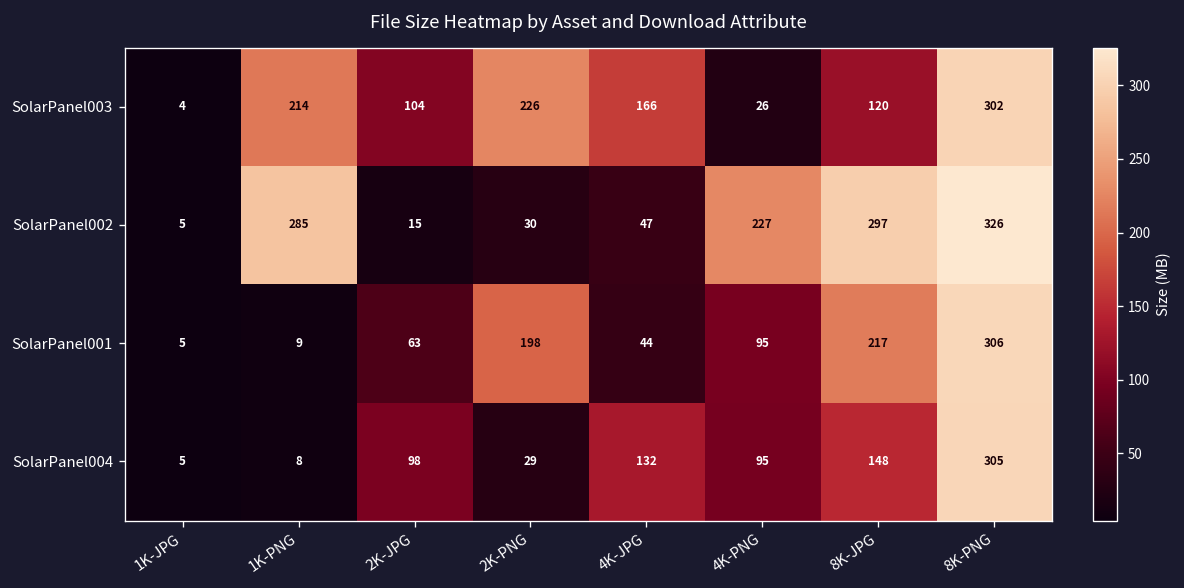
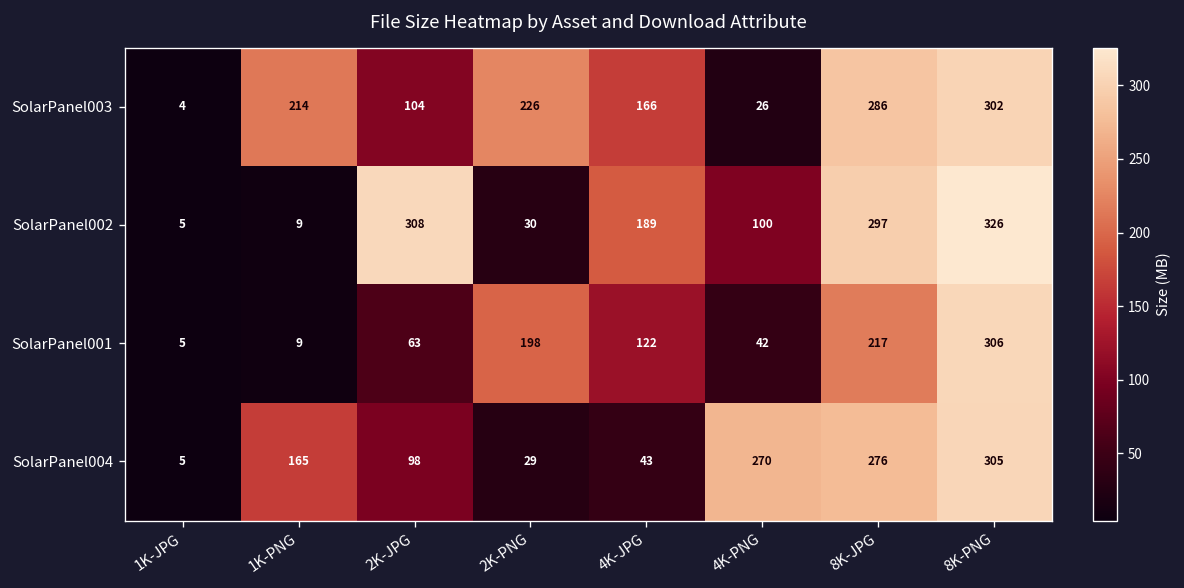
  {
    "SolarPanel003": {
      "1K-JPG": 4,
      "1K-PNG": 214,
      "2K-JPG": 104,
      "2K-PNG": 226,
      "4K-JPG": 166,
      "4K-PNG": 26,
-     "8K-JPG": 120,
+     "8K-JPG": 286,
      "8K-PNG": 302
    },
    "SolarPanel002": {
      "1K-JPG": 5,
-     "1K-PNG": 285,
-     "2K-JPG": 15,
+     "1K-PNG": 9,
+     "2K-JPG": 308,
      "2K-PNG": 30,
-     "4K-JPG": 47,
-     "4K-PNG": 227,
+     "4K-JPG": 189,
+     "4K-PNG": 100,
      "8K-JPG": 297,
      "8K-PNG": 326
    },
    "SolarPanel001": {
      "1K-JPG": 5,
      "1K-PNG": 9,
      "2K-JPG": 63,
      "2K-PNG": 198,
-     "4K-JPG": 44,
-     "4K-PNG": 95,
+     "4K-JPG": 122,
+     "4K-PNG": 42,
      "8K-JPG": 217,
      "8K-PNG": 306
    },
    "SolarPanel004": {
      "1K-JPG": 5,
-     "1K-PNG": 8,
+     "1K-PNG": 165,
      "2K-JPG": 98,
      "2K-PNG": 29,
-     "4K-JPG": 132,
-     "4K-PNG": 95,
-     "8K-JPG": 148,
+     "4K-JPG": 43,
+     "4K-PNG": 270,
+     "8K-JPG": 276,
      "8K-PNG": 305
    }
  }
